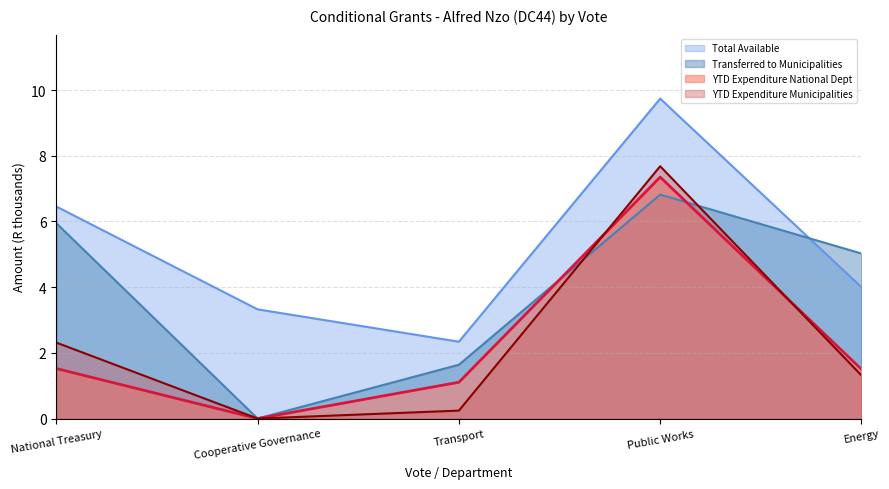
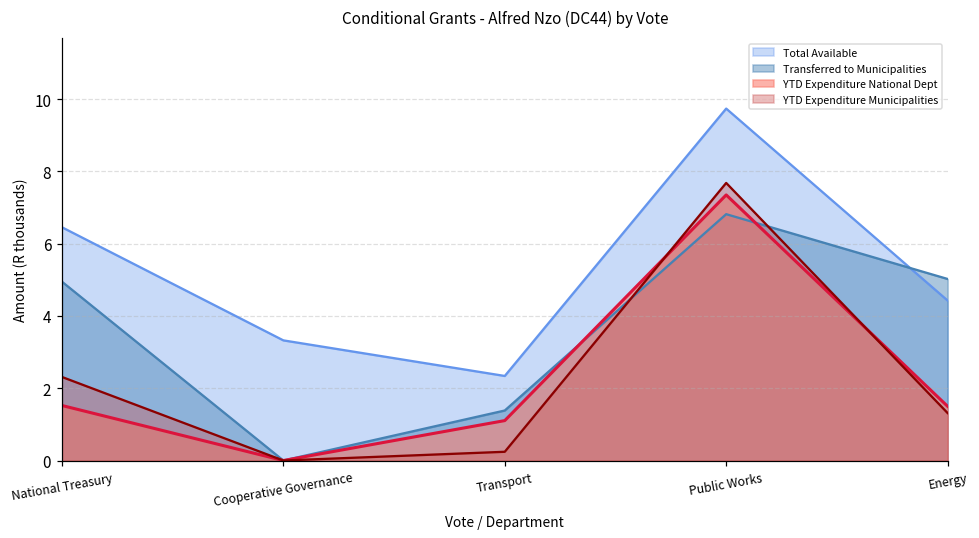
  {
    "Total Available": {
      "National Treasury": 6.5,
      "Cooperative Governance": 3.3,
      "Transport": 2.3,
      "Public Works": 9.7,
-     "Energy": 4.0
+     "Energy": 4.4
    },
    "Transferred to Municipalities": {
-     "National Treasury": 5.9,
-     "Transport": 1.6,
+     "National Treasury": 5.0,
+     "Transport": 1.4,
      "Public Works": 6.8,
      "Energy": 5.0
    }
  }
